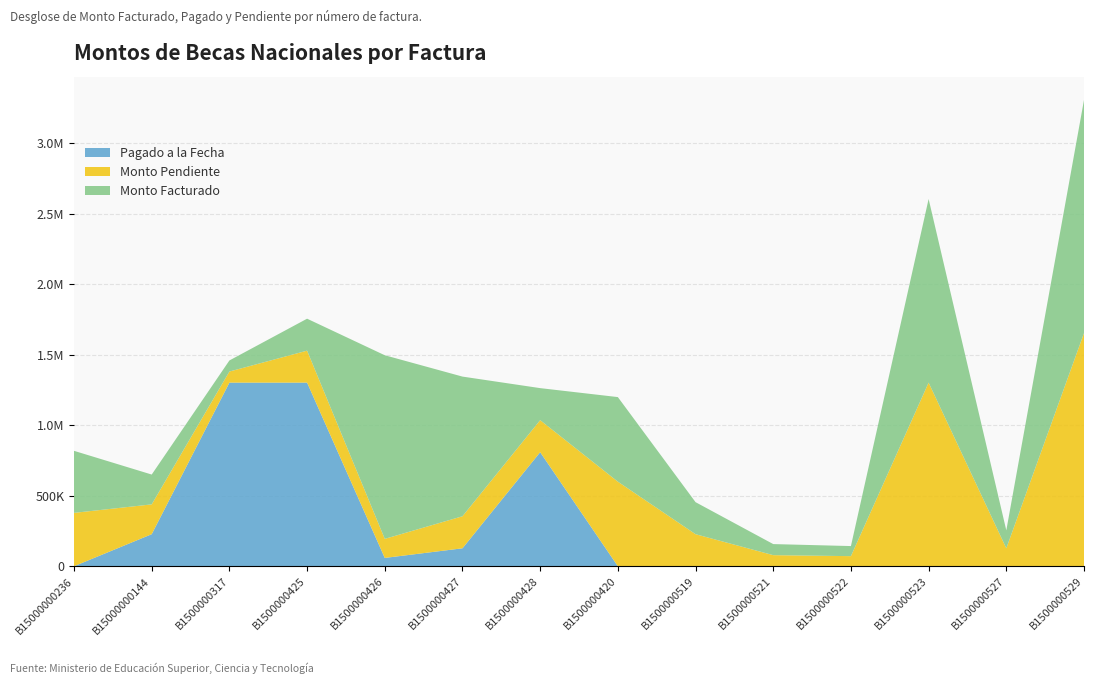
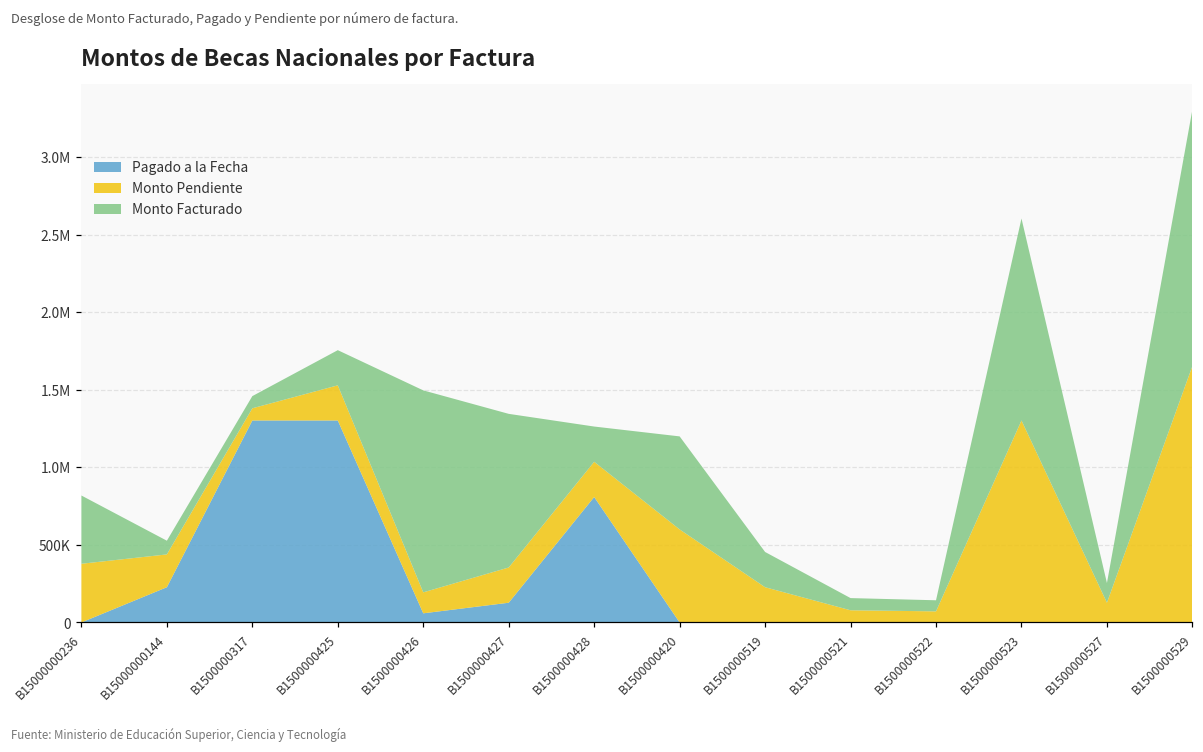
  {
    "Pagado a la Fecha": {
      "B15000000236": 0,
      "B15000000144": 230000,
      "B1500000317": 1300000,
      "B1500000425": 1300000,
      "B1500000426": 60000,
      "B1500000427": 130000,
      "B1500000428": 810000,
      "B1500000420": 0,
      "B1500000519": 0,
      "B1500000521": 0,
      "B1500000522": 0,
      "B1500000523": 0,
      "B1500000527": 0,
      "B1500000529": 0
    },
    "Monto Pendiente": {
      "B15000000236": 380000,
      "B15000000144": 210000,
      "B1500000317": 80000,
      "B1500000425": 230000,
      "B1500000426": 140000,
      "B1500000427": 230000,
      "B1500000428": 230000,
      "B1500000420": 600000,
      "B1500000519": 230000,
      "B1500000521": 80000,
      "B1500000522": 70000,
      "B1500000523": 1300000,
      "B1500000527": 130000,
      "B1500000529": 1650000
    },
    "Monto Facturado": {
      "B15000000236": 440000,
-     "B15000000144": 210000,
+     "B15000000144": 90000,
      "B1500000317": 80000,
      "B1500000425": 230000,
      "B1500000426": 1300000,
      "B1500000427": 990000,
      "B1500000428": 230000,
      "B1500000420": 600000,
      "B1500000519": 230000,
      "B1500000521": 80000,
      "B1500000522": 70000,
      "B1500000523": 1300000,
      "B1500000527": 130000,
      "B1500000529": 1650000
    }
  }
